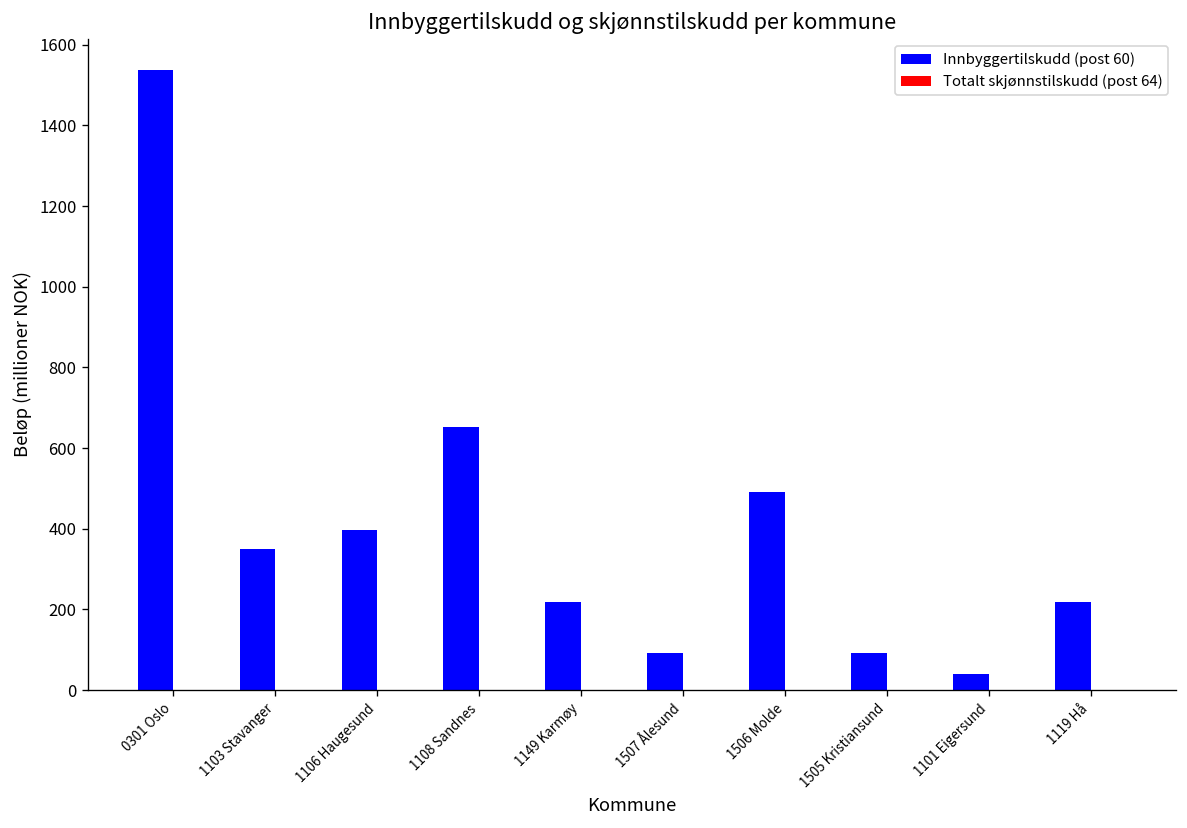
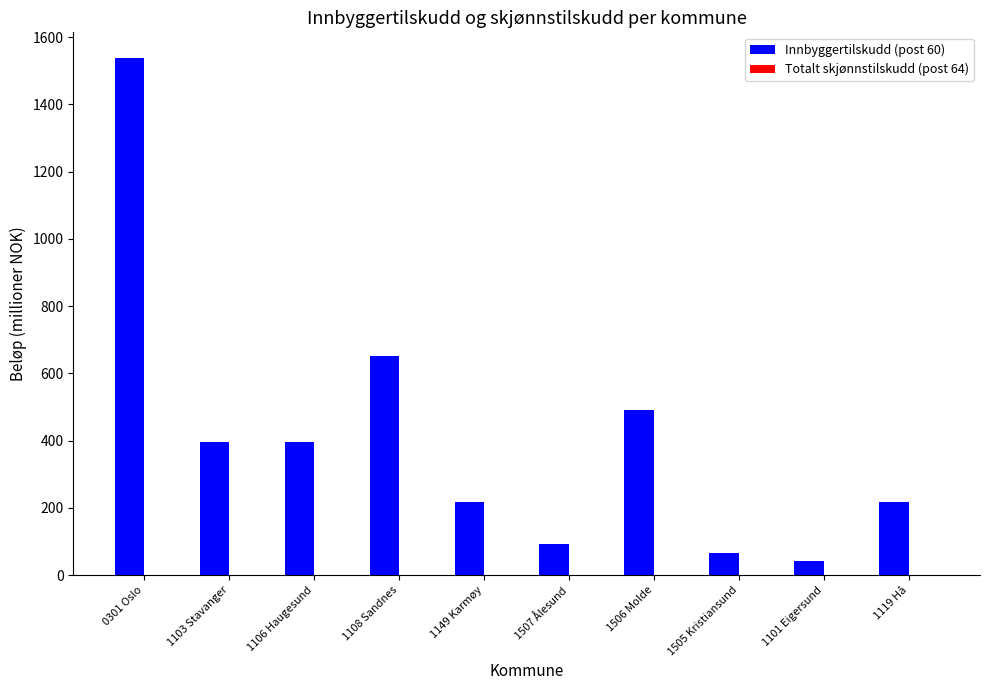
  {
    "Innbyggertilskudd (post 60)": {
      "0301 Oslo": 1540,
-     "1103 Stavanger": 350,
+     "1103 Stavanger": 400,
      "1106 Haugesund": 400,
      "1108 Sandnes": 650,
      "1149 Karmøy": 220,
      "1507 Ålesund": 90,
      "1506 Molde": 490,
-     "1505 Kristiansund": 90,
+     "1505 Kristiansund": 60,
      "1101 Eigersund": 40,
      "1119 Hå": 220
    },
    "Totalt skjønnstilskudd (post 64)": {
      "0301 Oslo": 0,
      "1119 Hå": 0
    }
  }
